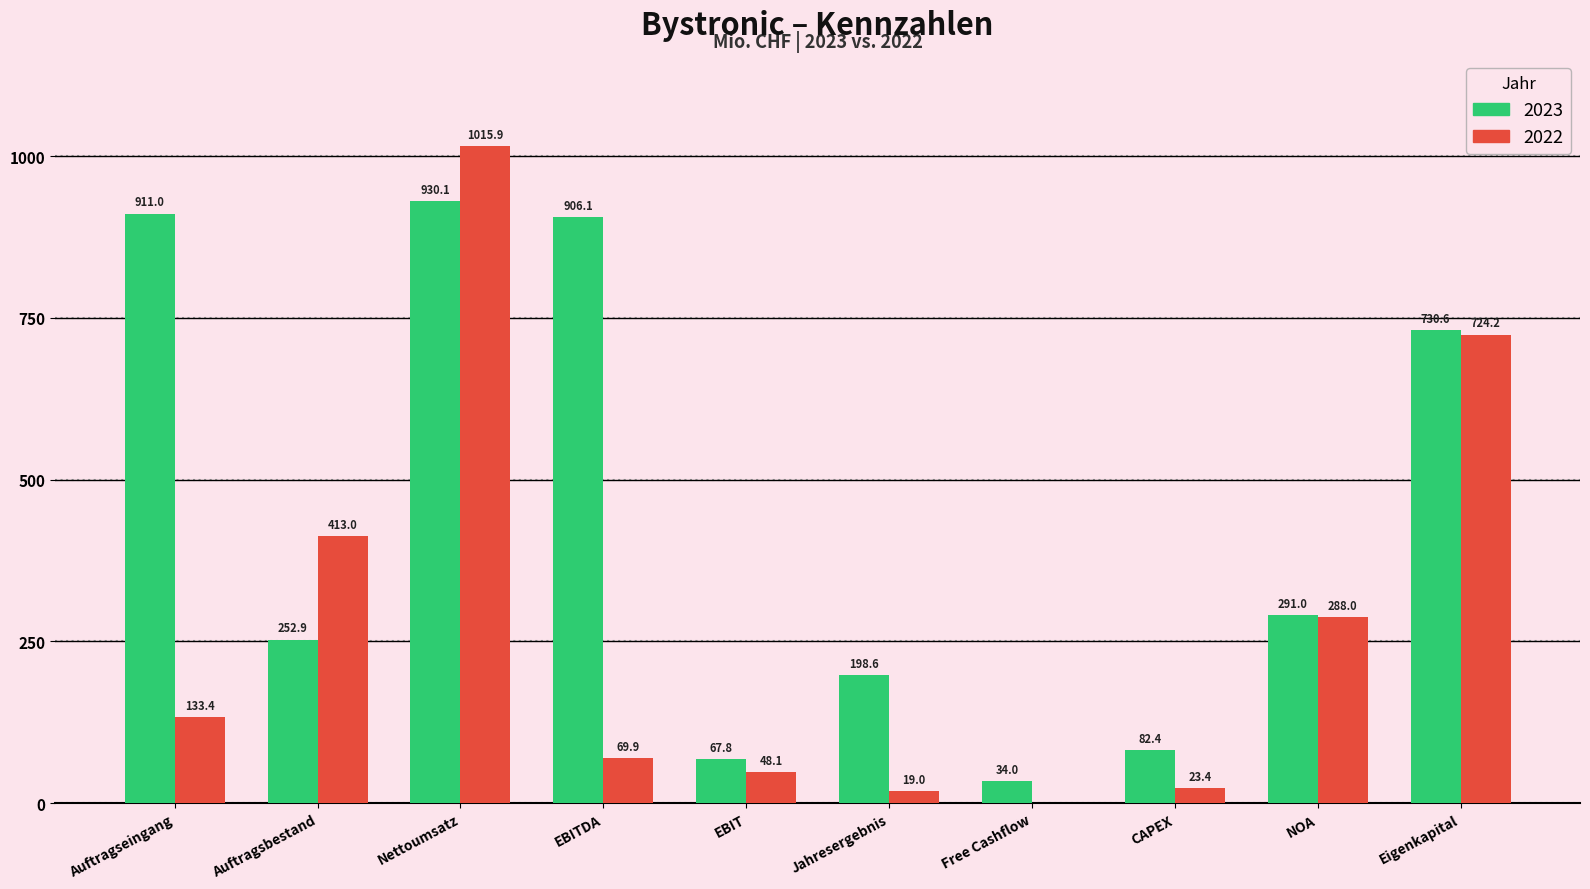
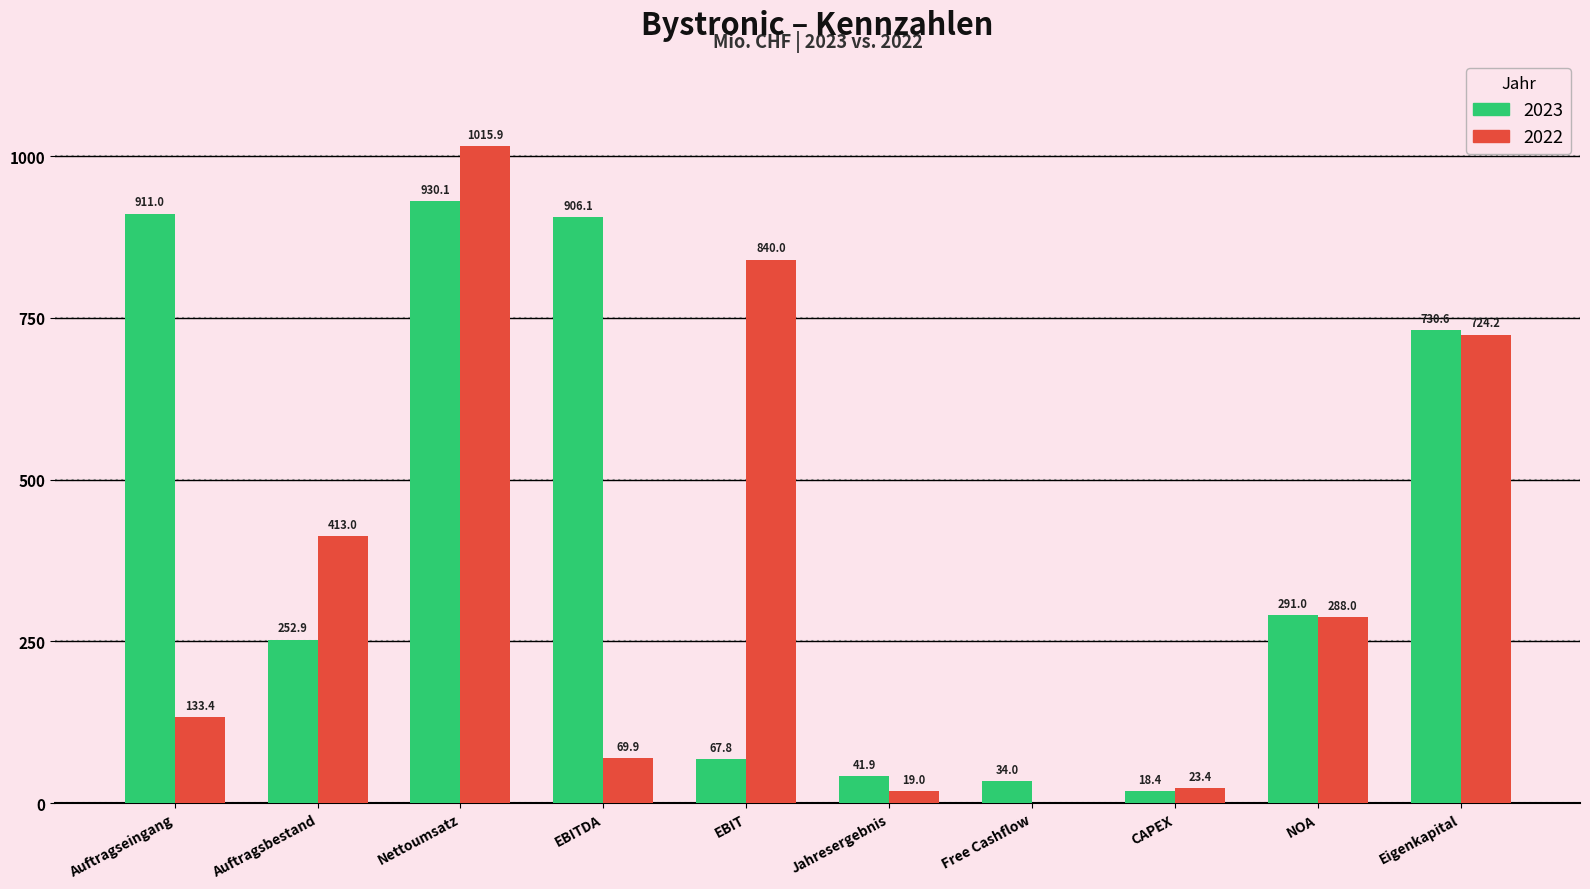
  {
    "2023": {
      "Auftragseingang": 911.0,
      "Auftragsbestand": 252.9,
      "Nettoumsatz": 930.1,
      "EBITDA": 906.1,
      "EBIT": 67.8,
-     "Jahresergebnis": 198.6,
+     "Jahresergebnis": 41.9,
      "Free Cashflow": 34.0,
-     "CAPEX": 82.4,
+     "CAPEX": 18.4,
      "NOA": 291.0,
      "Eigenkapital": 730.6
    },
    "2022": {
      "Auftragseingang": 133.4,
      "Auftragsbestand": 413.0,
      "Nettoumsatz": 1015.9,
      "EBITDA": 69.9,
-     "EBIT": 48.1,
+     "EBIT": 840.0,
      "Jahresergebnis": 19.0,
      "CAPEX": 23.4,
      "NOA": 288.0,
      "Eigenkapital": 724.2
    }
  }
